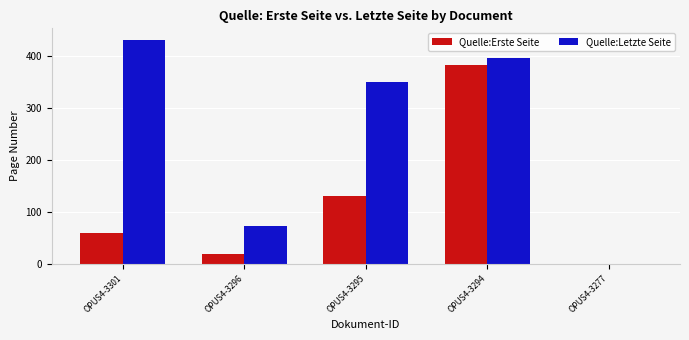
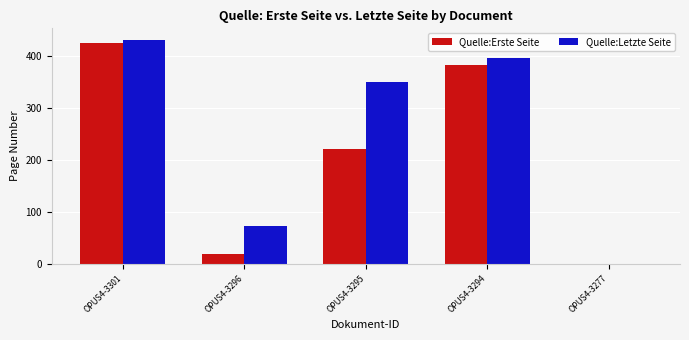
  {
    "Quelle:Erste Seite": {
-     "OPUS4-3301": 60,
+     "OPUS4-3301": 430,
      "OPUS4-3296": 20,
-     "OPUS4-3295": 130,
+     "OPUS4-3295": 220,
      "OPUS4-3294": 380,
      "OPUS4-3277": 0
    },
    "Quelle:Letzte Seite": {
      "OPUS4-3301": 430,
      "OPUS4-3296": 70,
      "OPUS4-3295": 350,
      "OPUS4-3294": 400,
      "OPUS4-3277": 0
    }
  }
